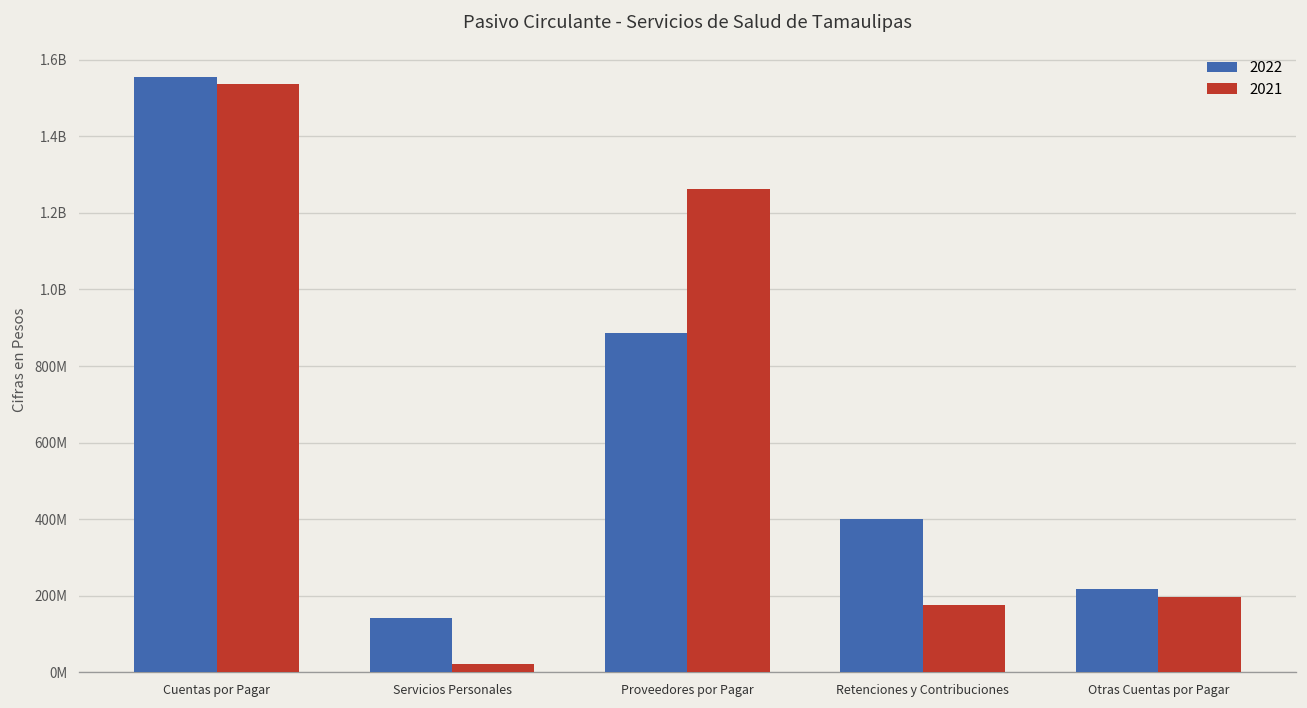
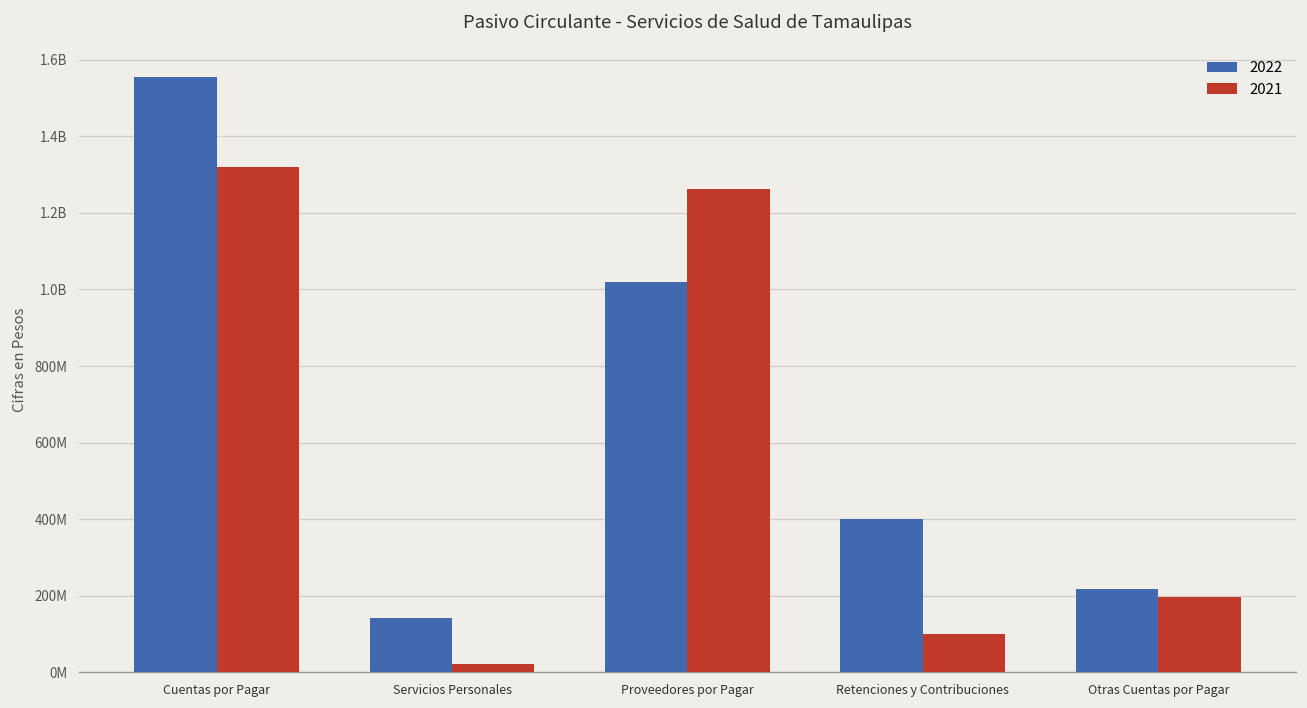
  {
    "2022": {
      "Cuentas por Pagar": 1550000000,
      "Servicios Personales": 140000000,
-     "Proveedores por Pagar": 890000000,
+     "Proveedores por Pagar": 1020000000,
      "Retenciones y Contribuciones": 400000000,
      "Otras Cuentas por Pagar": 220000000
    },
    "2021": {
-     "Cuentas por Pagar": 1540000000,
+     "Cuentas por Pagar": 1320000000,
      "Servicios Personales": 20000000,
      "Proveedores por Pagar": 1260000000,
-     "Retenciones y Contribuciones": 180000000,
+     "Retenciones y Contribuciones": 100000000,
      "Otras Cuentas por Pagar": 200000000
    }
  }
